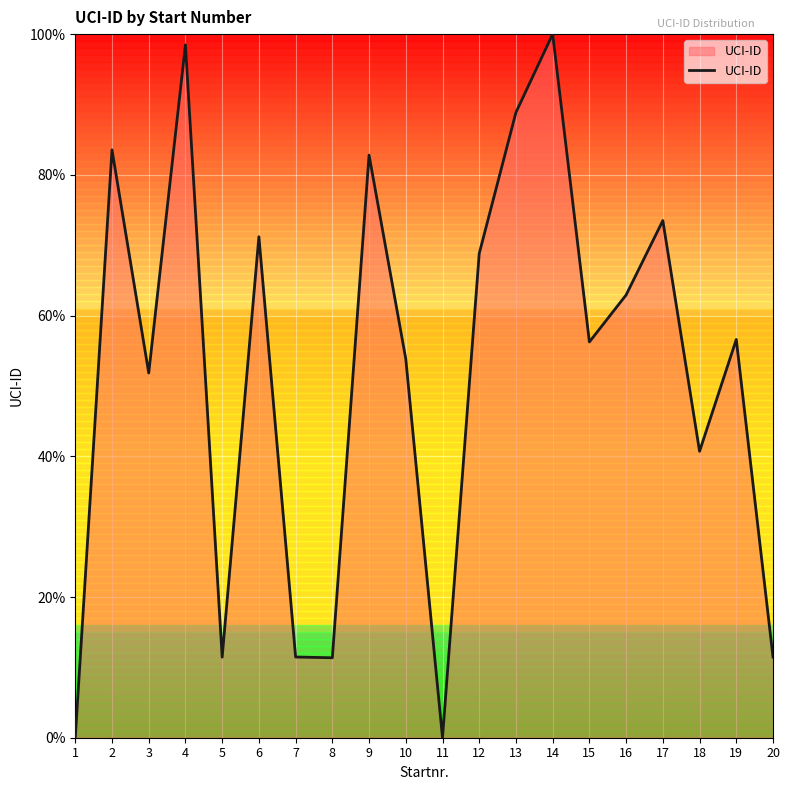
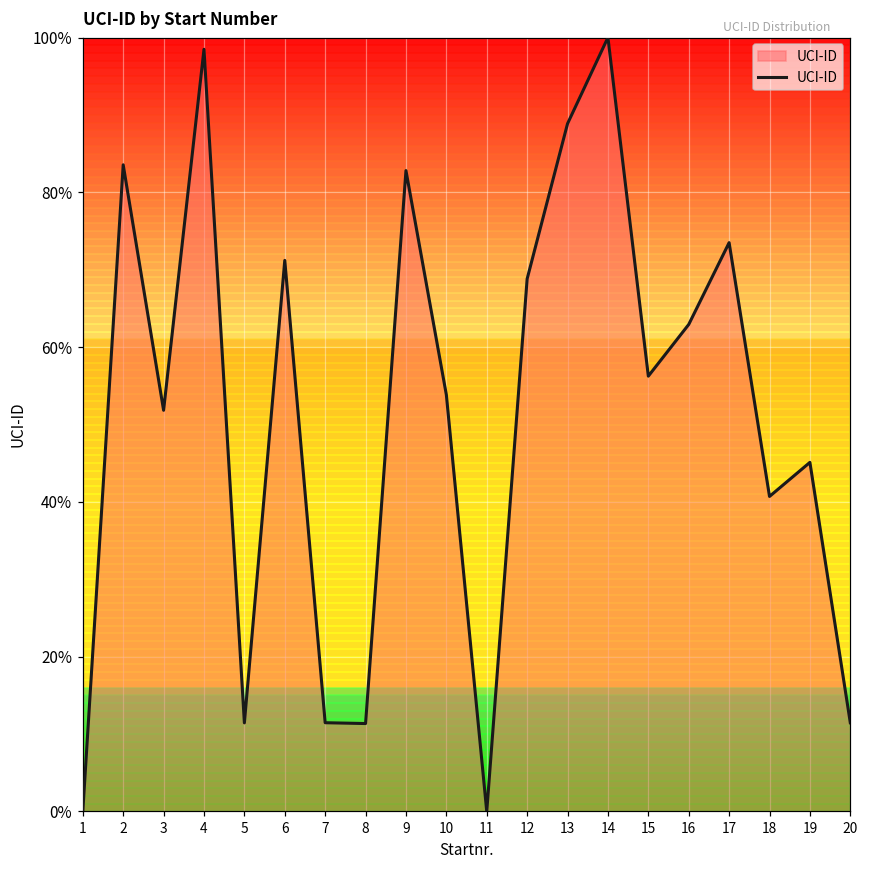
  {
    "1": "0%",
    "2": "84%",
    "3": "52%",
    "4": "98%",
    "5": "11%",
    "6": "71%",
    "7": "11%",
    "8": "11%",
    "9": "83%",
    "10": "54%",
    "11": "0%",
    "12": "69%",
    "13": "89%",
    "14": "100%",
    "15": "56%",
    "16": "63%",
    "17": "73%",
    "18": "41%",
-   "19": "57%",
+   "19": "45%",
    "20": "11%"
  }
